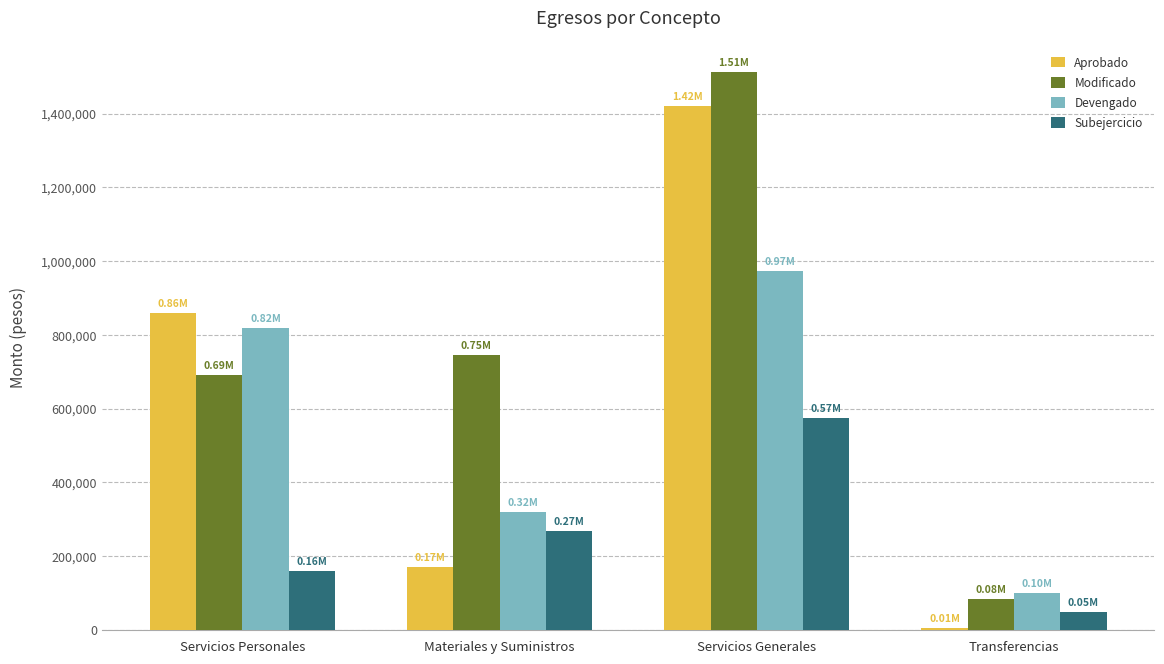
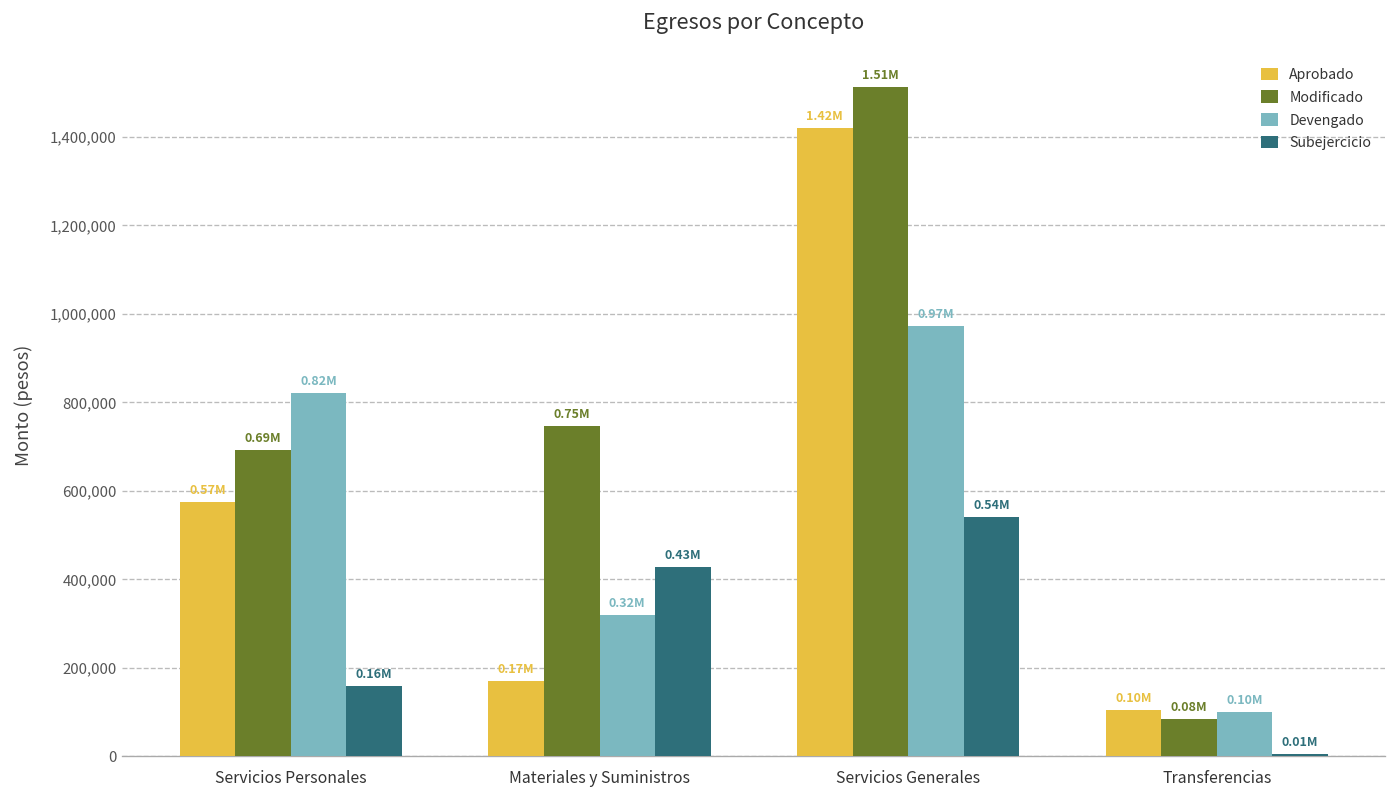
  {
    "Aprobado": {
-     "Servicios Personales": "0.86M",
+     "Servicios Personales": "0.57M",
      "Materiales y Suministros": "0.17M",
      "Servicios Generales": "1.42M",
-     "Transferencias": "0.01M"
+     "Transferencias": "0.10M"
    },
    "Modificado": {
      "Servicios Personales": "0.69M",
      "Materiales y Suministros": "0.75M",
      "Servicios Generales": "1.51M",
      "Transferencias": "0.08M"
    },
    "Devengado": {
      "Servicios Personales": "0.82M",
      "Materiales y Suministros": "0.32M",
      "Servicios Generales": "0.97M",
      "Transferencias": "0.10M"
    },
    "Subejercicio": {
      "Servicios Personales": "0.16M",
-     "Materiales y Suministros": "0.27M",
-     "Servicios Generales": "0.57M",
-     "Transferencias": "0.05M"
+     "Materiales y Suministros": "0.43M",
+     "Servicios Generales": "0.54M",
+     "Transferencias": "0.01M"
    }
  }
